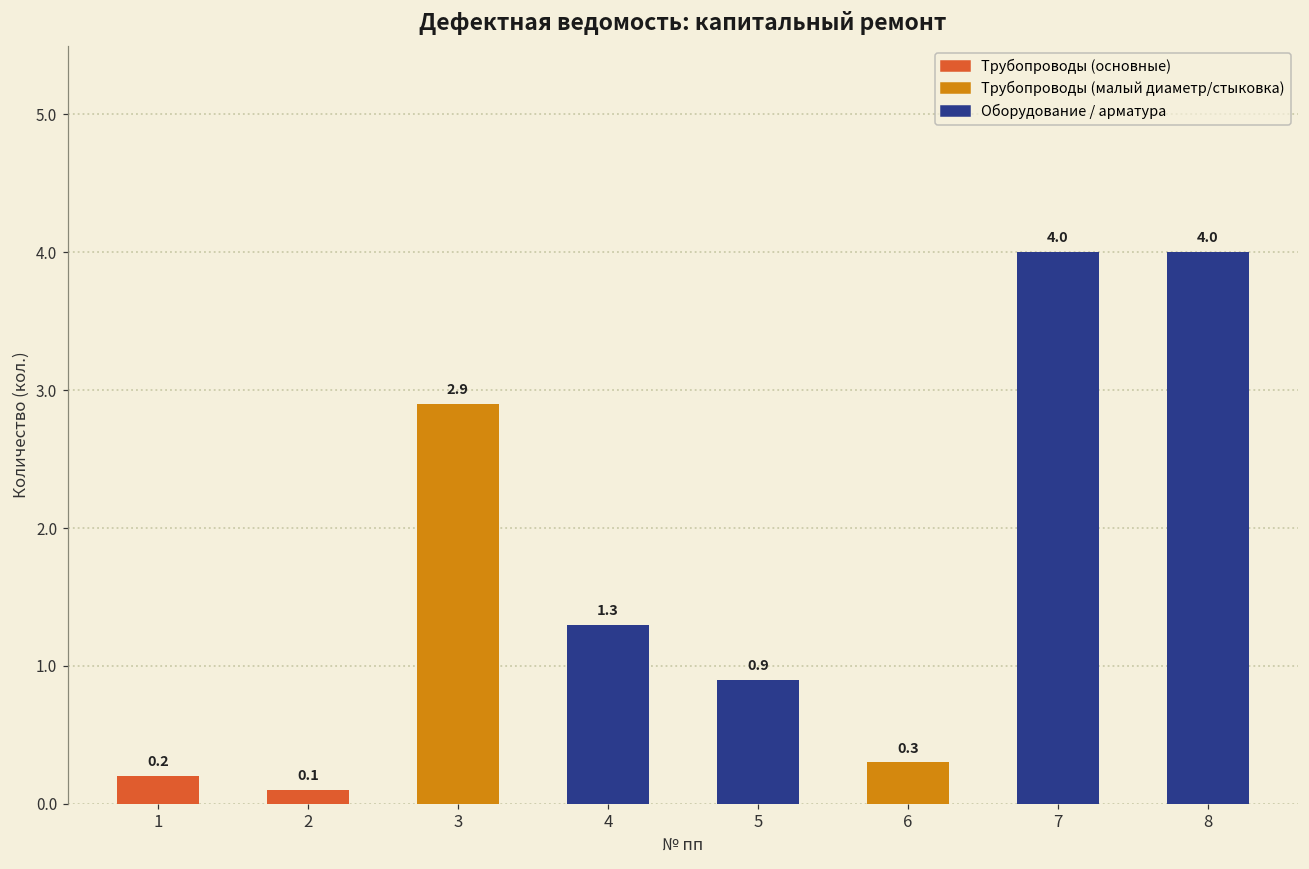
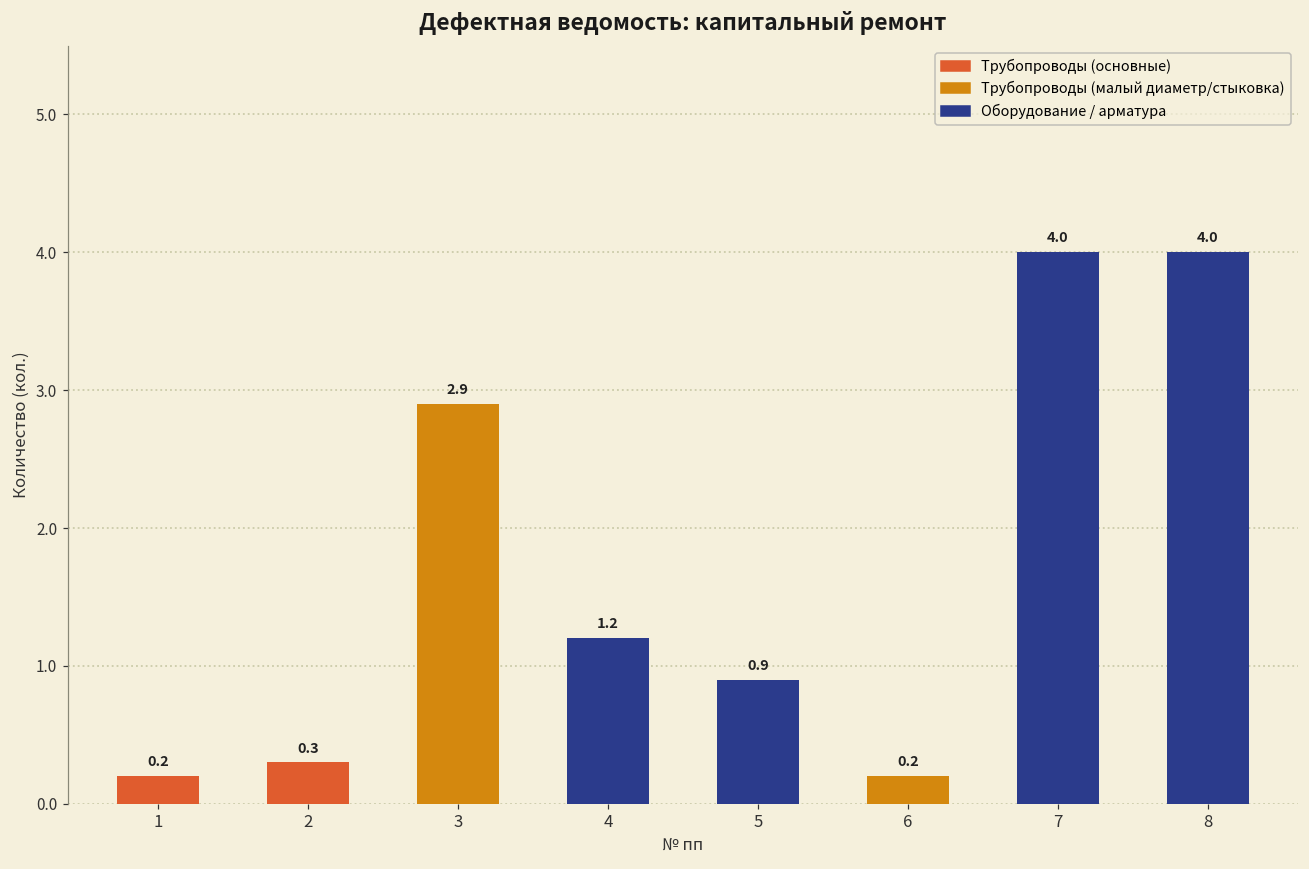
  {
    "1": 0.2,
-   "2": 0.1,
+   "2": 0.3,
    "3": 2.9,
-   "4": 1.3,
+   "4": 1.2,
    "5": 0.9,
-   "6": 0.3,
+   "6": 0.2,
    "7": 4.0,
    "8": 4.0
  }
